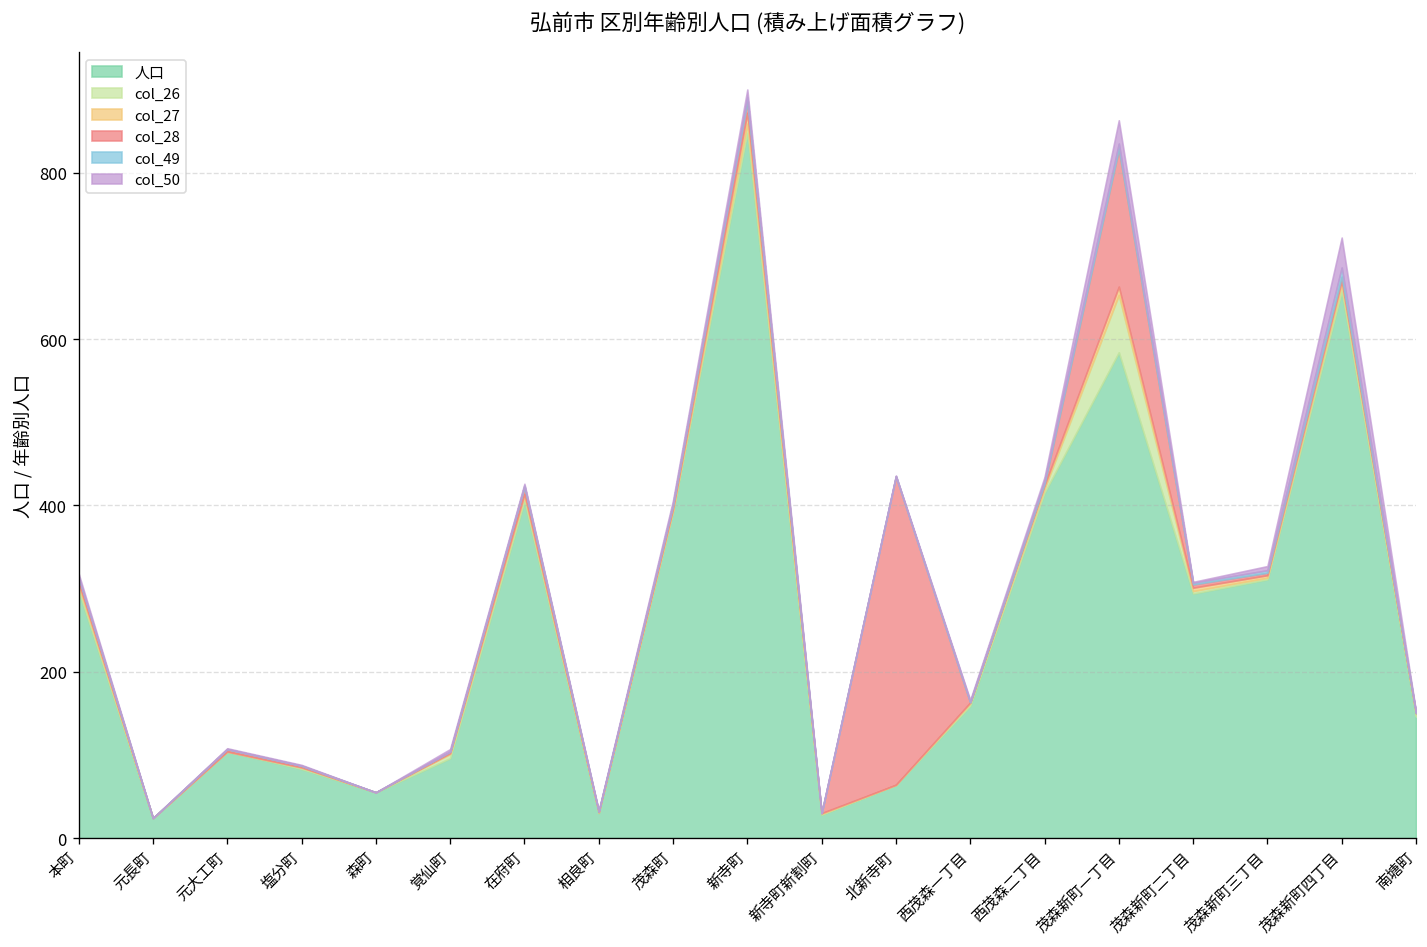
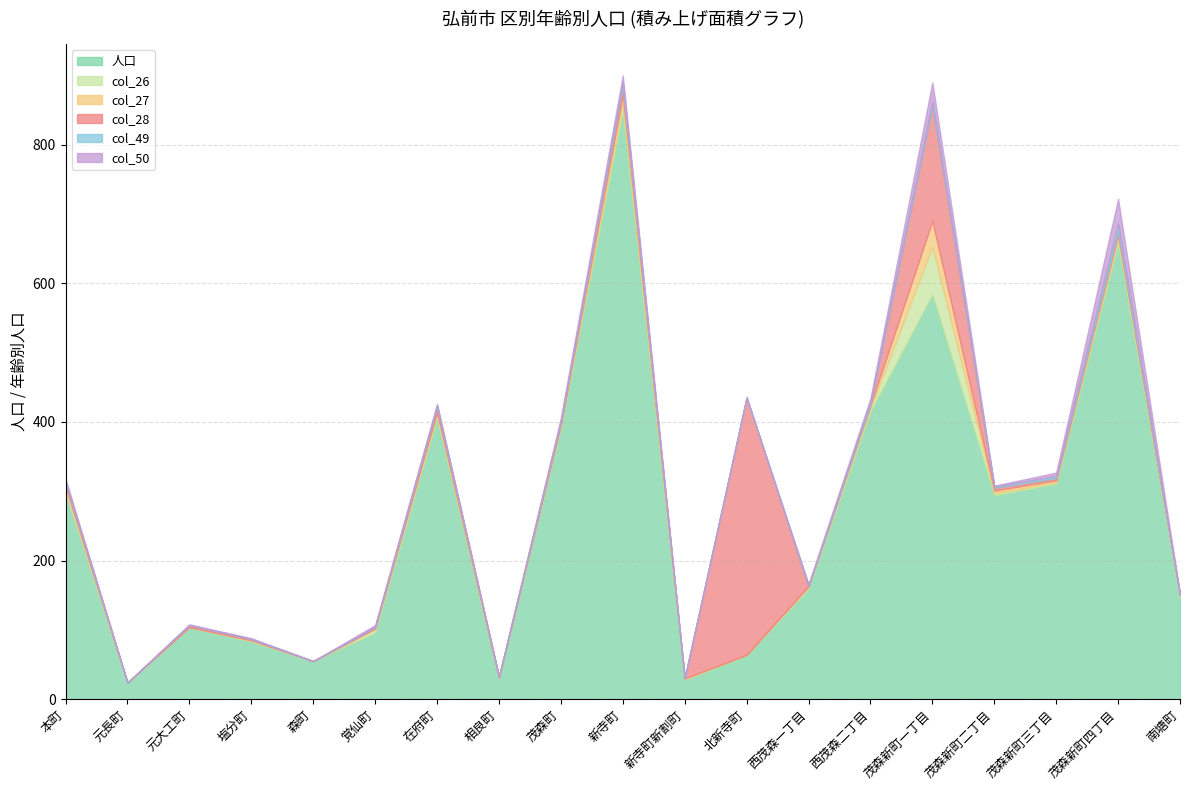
  {
    "col_26": {
      "本町": 10,
      "新寺町": 10,
      "西茂森二丁目": 10,
      "茂森新町一丁目": 70,
      "茂森新町四丁目": 10
    },
    "col_27": {
      "本町": 0,
      "新寺町": 10,
-     "茂森新町一丁目": 10,
+     "茂森新町一丁目": 40,
      "茂森新町二丁目": 0,
      "茂森新町四丁目": 10
    },
    "col_28": {
      "新寺町": 10,
      "茂森新町一丁目": 170,
      "茂森新町四丁目": 10
    },
    "col_50": {
      "本町": 0,
      "茂森町": 0,
      "新寺町": 10,
      "西茂森二丁目": 0,
      "茂森新町一丁目": 30,
      "茂森新町三丁目": 10,
      "茂森新町四丁目": 40
    }
  }
